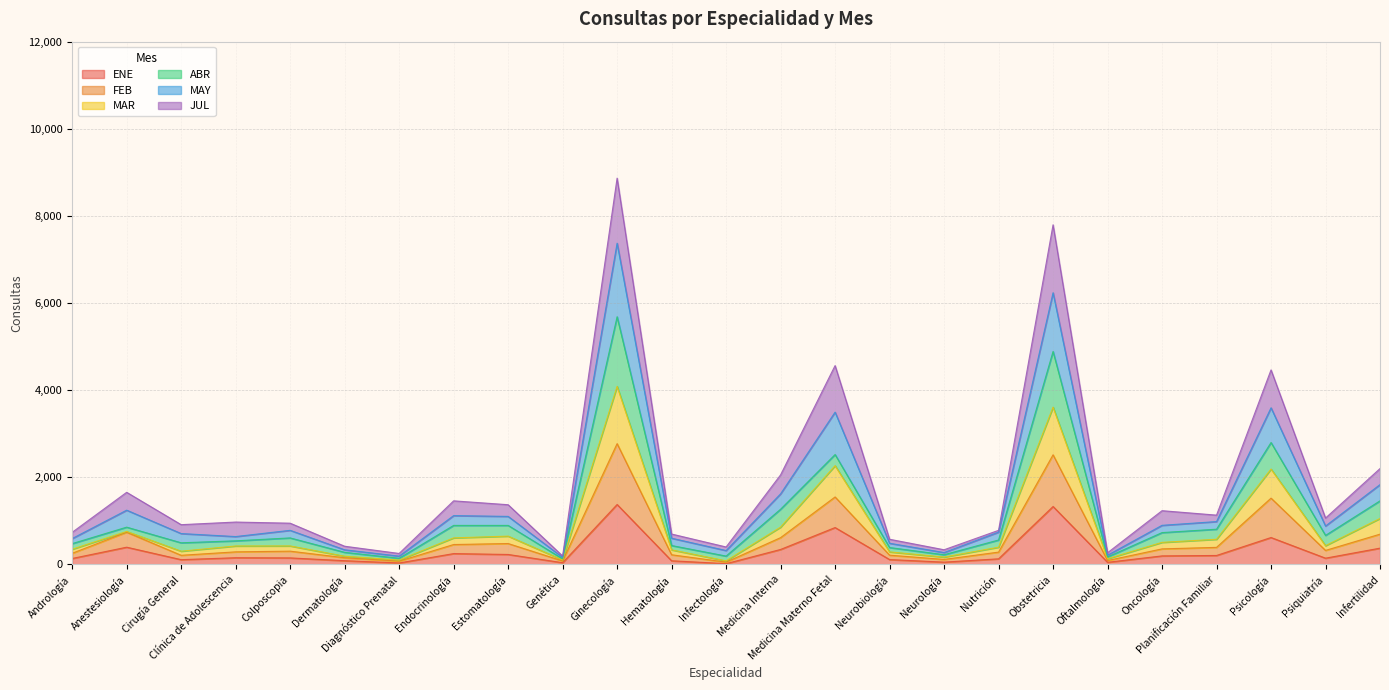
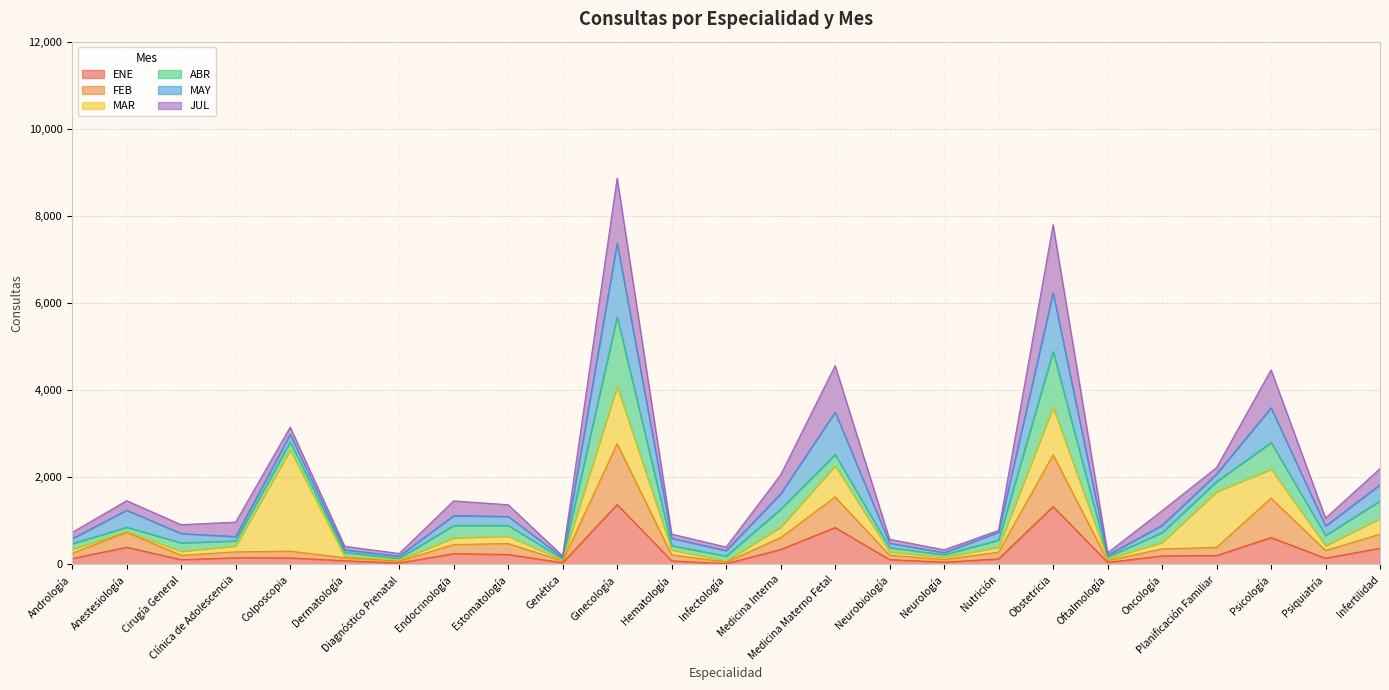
  {
    "MAR": {
      "Andrología": "100",
      "Cirugía General": "100",
      "Clínica de Adolescencia": "100",
-     "Colposcopia": "100",
+     "Colposcopia": "2,300",
      "Endocrinología": "200",
      "Estomatología": "200",
      "Ginecología": "1,300",
      "Hematología": "100",
      "Medicina Interna": "200",
      "Medicina Materno Fetal": "700",
      "Neurobiología": "100",
      "Nutrición": "100",
      "Obstetricia": "1,100",
      "Oncología": "200",
-     "Planificación Familiar": "200",
+     "Planificación Familiar": "1,300",
      "Psicología": "700",
      "Psiquiatría": "100",
      "Infertilidad": "400"
    },
    "ABR": {
      "Andrología": "100",
      "Anestesiología": "100",
      "Cirugía General": "200",
      "Clínica de Adolescencia": "100",
      "Colposcopia": "200",
      "Endocrinología": "300",
      "Estomatología": "200",
      "Ginecología": "1,600",
      "Hematología": "100",
      "Infectología": "100",
      "Medicina Interna": "400",
      "Medicina Materno Fetal": "300",
      "Neurobiología": "100",
      "Nutrición": "200",
      "Obstetricia": "1,300",
      "Oncología": "200",
      "Planificación Familiar": "200",
      "Psicología": "600",
      "Psiquiatría": "200",
      "Infertilidad": "400"
    },
    "MAY": {
      "Andrología": "100",
      "Anestesiología": "400",
      "Cirugía General": "200",
      "Clínica de Adolescencia": "100",
      "Colposcopia": "200",
      "Endocrinología": "200",
      "Estomatología": "200",
      "Ginecología": "1,700",
      "Hematología": "200",
      "Infectología": "100",
      "Medicina Interna": "400",
      "Medicina Materno Fetal": "1,000",
      "Neurobiología": "100",
      "Obstetricia": "1,300",
      "Oncología": "200",
      "Planificación Familiar": "200",
      "Psicología": "800",
      "Psiquiatría": "200",
      "Infertilidad": "400"
    },
    "JUL": {
      "Andrología": "100",
-     "Anestesiología": "400",
+     "Anestesiología": "200",
      "Cirugía General": "200",
      "Clínica de Adolescencia": "300",
      "Colposcopia": "200",
      "Dermatología": "100",
      "Diagnóstico Prenatal": "100",
      "Endocrinología": "300",
      "Estomatología": "300",
      "Ginecología": "1,500",
      "Hematología": "100",
      "Infectología": "100",
      "Medicina Interna": "400",
      "Medicina Materno Fetal": "1,100",
      "Neurobiología": "100",
      "Neurología": "100",
      "Obstetricia": "1,600",
      "Oncología": "300",
      "Planificación Familiar": "100",
      "Psicología": "900",
      "Psiquiatría": "200",
      "Infertilidad": "400"
    }
  }
